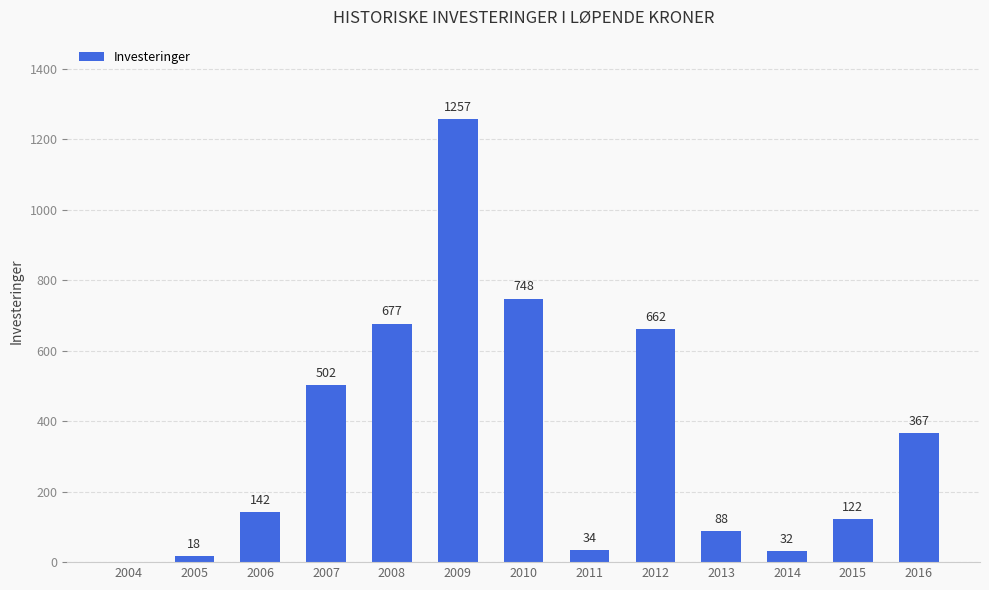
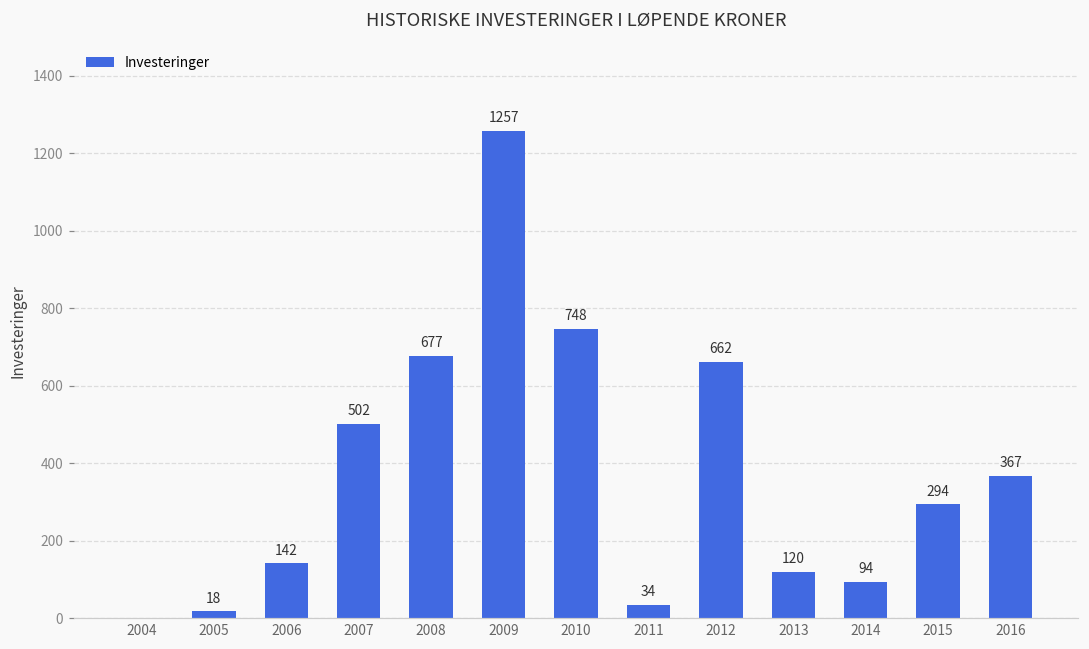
  {
    "2005": 18,
    "2006": 142,
    "2007": 502,
    "2008": 677,
    "2009": 1257,
    "2010": 748,
    "2011": 34,
    "2012": 662,
-   "2013": 88,
-   "2014": 32,
-   "2015": 122,
+   "2013": 120,
+   "2014": 94,
+   "2015": 294,
    "2016": 367
  }
